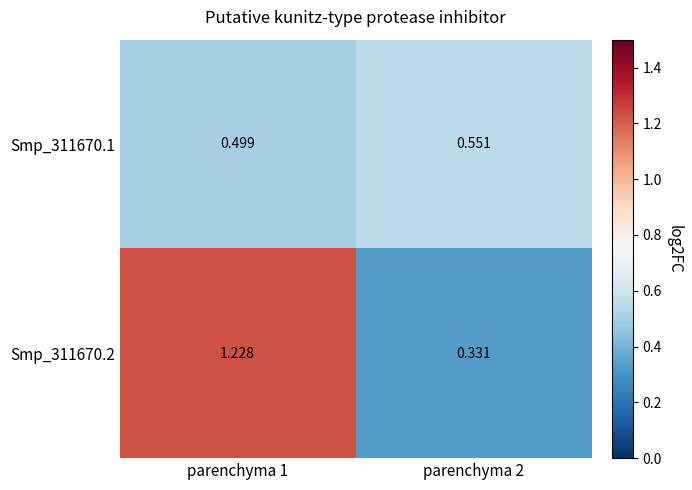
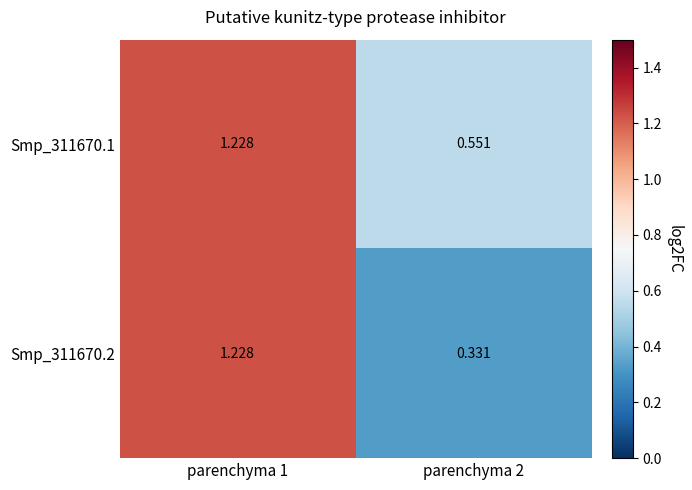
  {
    "Smp_311670.1": {
-     "parenchyma 1": 0.499,
+     "parenchyma 1": 1.228,
      "parenchyma 2": 0.551
    },
    "Smp_311670.2": {
      "parenchyma 1": 1.228,
      "parenchyma 2": 0.331
    }
  }
